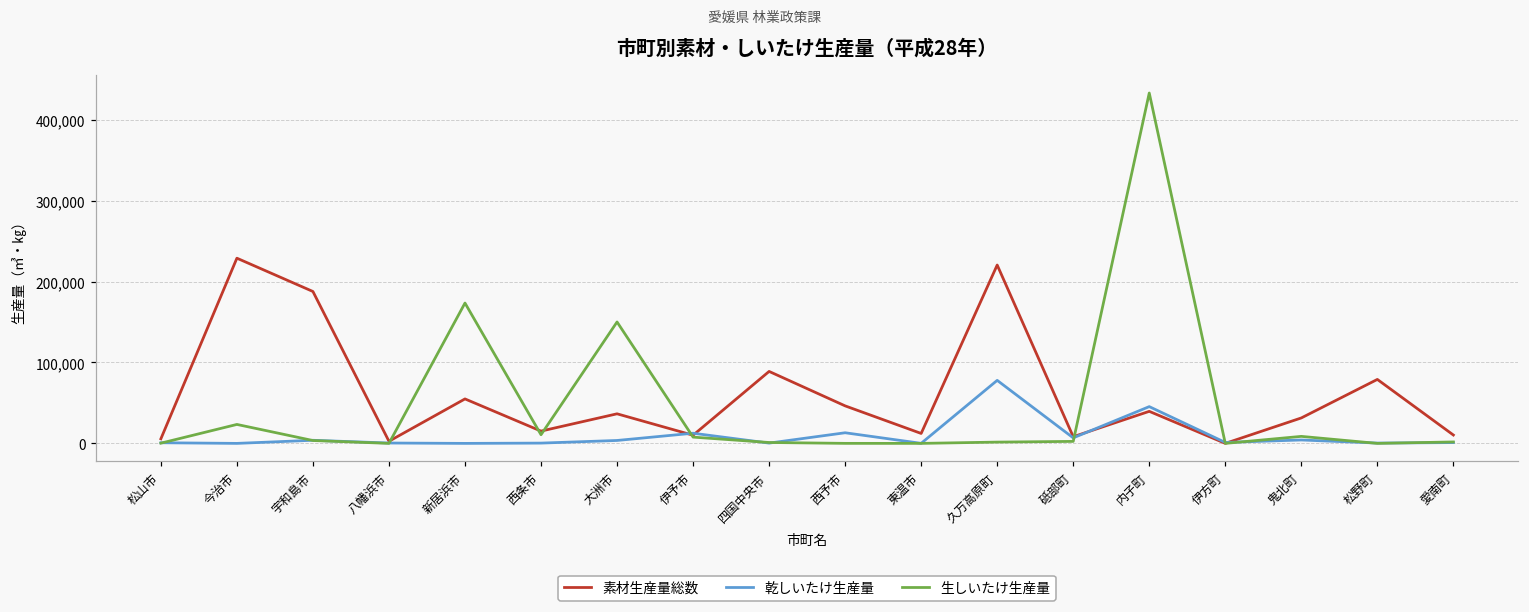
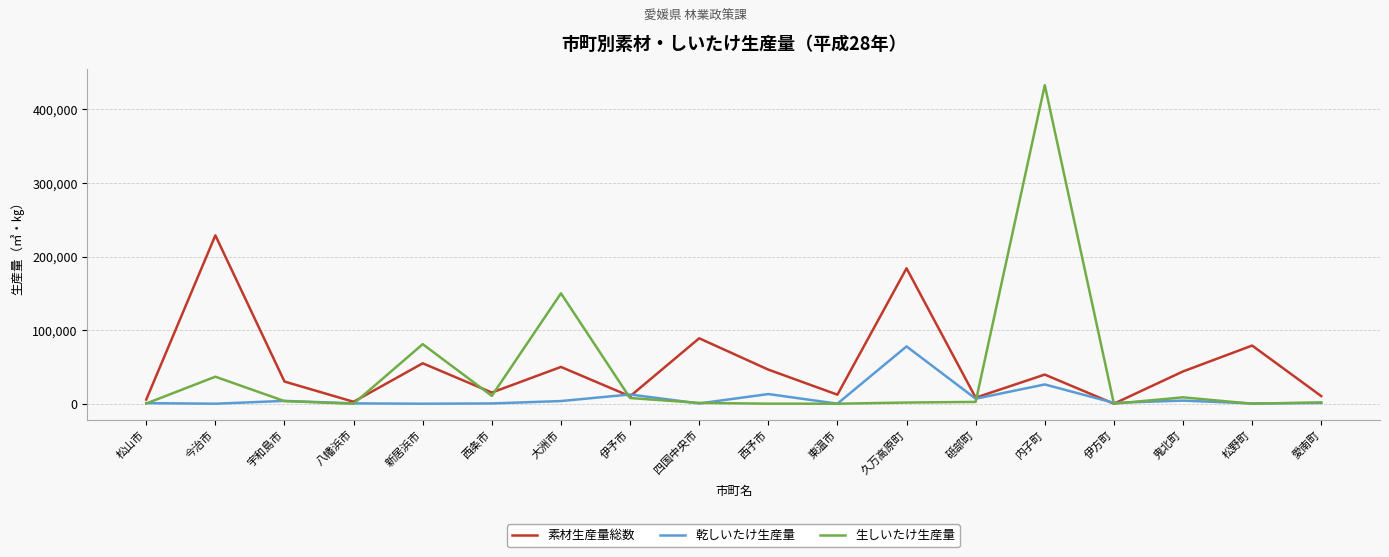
  {
    "素材生産量総数": {
      "松山市": "10,000",
      "今治市": "230,000",
-     "宇和島市": "190,000",
+     "宇和島市": "30,000",
      "新居浜市": "50,000",
      "西条市": "20,000",
-     "大洲市": "40,000",
+     "大洲市": "50,000",
      "四国中央市": "90,000",
      "西予市": "50,000",
      "東温市": "10,000",
-     "久万高原町": "220,000",
+     "久万高原町": "180,000",
      "内子町": "40,000",
-     "鬼北町": "30,000",
+     "鬼北町": "40,000",
      "松野町": "80,000",
      "愛南町": "10,000"
    },
    "乾しいたけ生産量": {
      "今治市": "0",
      "新居浜市": "0",
      "西条市": "0",
      "大洲市": "0",
      "西予市": "10,000",
      "久万高原町": "80,000",
-     "内子町": "50,000",
+     "内子町": "30,000",
      "鬼北町": "0"
    },
    "生しいたけ生産量": {
-     "今治市": "20,000",
-     "新居浜市": "170,000",
+     "今治市": "40,000",
+     "新居浜市": "80,000",
      "西条市": "10,000",
      "大洲市": "150,000",
      "西予市": "0",
      "久万高原町": "0",
      "砥部町": "0",
      "内子町": "430,000",
      "鬼北町": "10,000"
    }
  }
